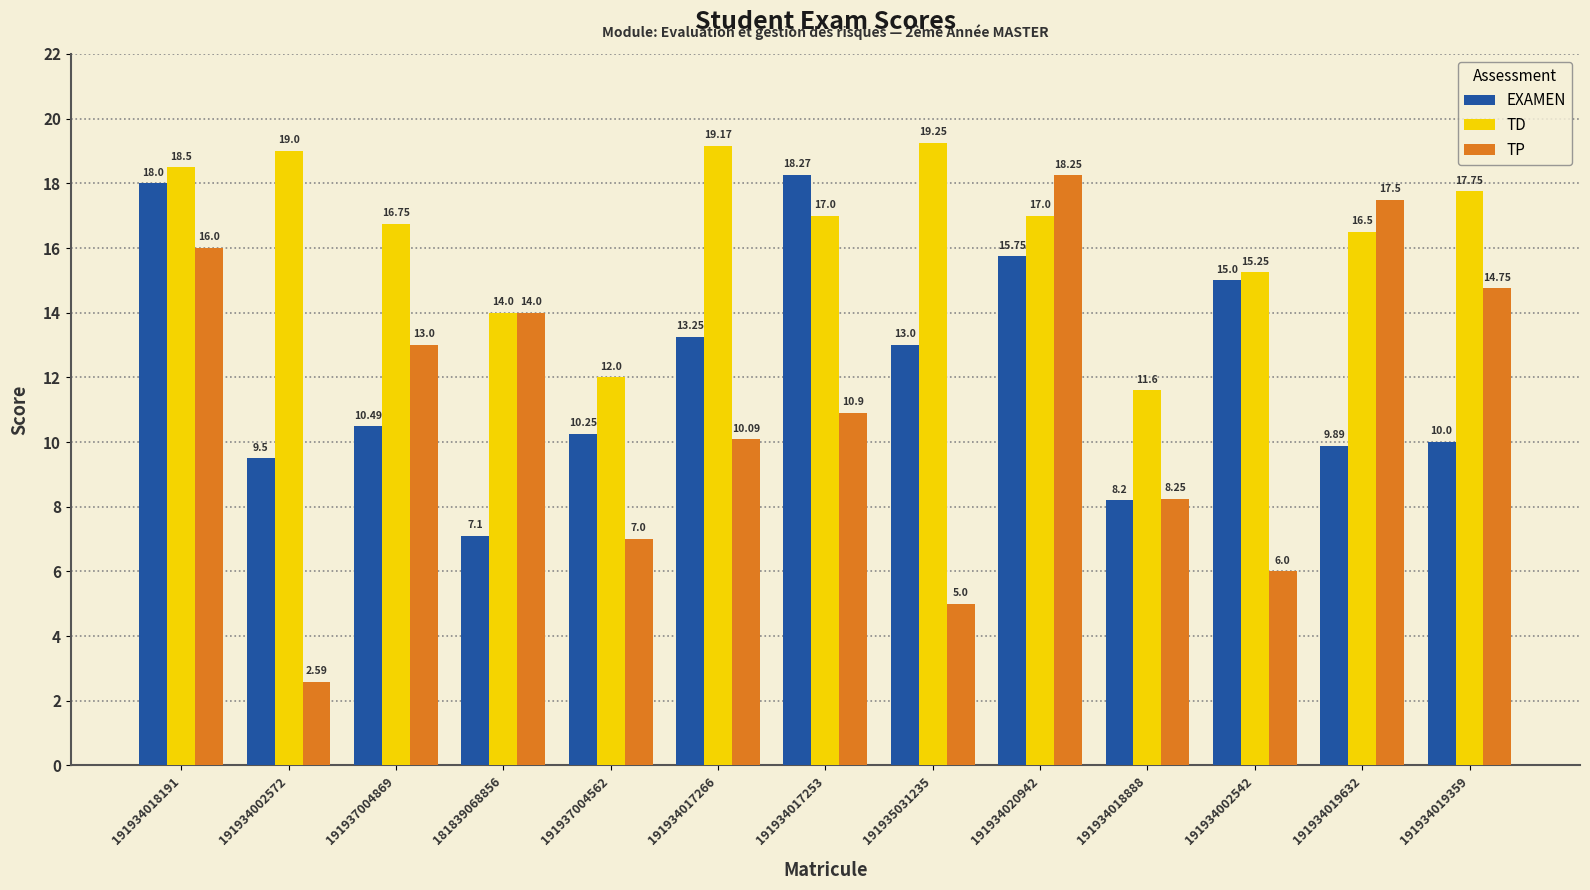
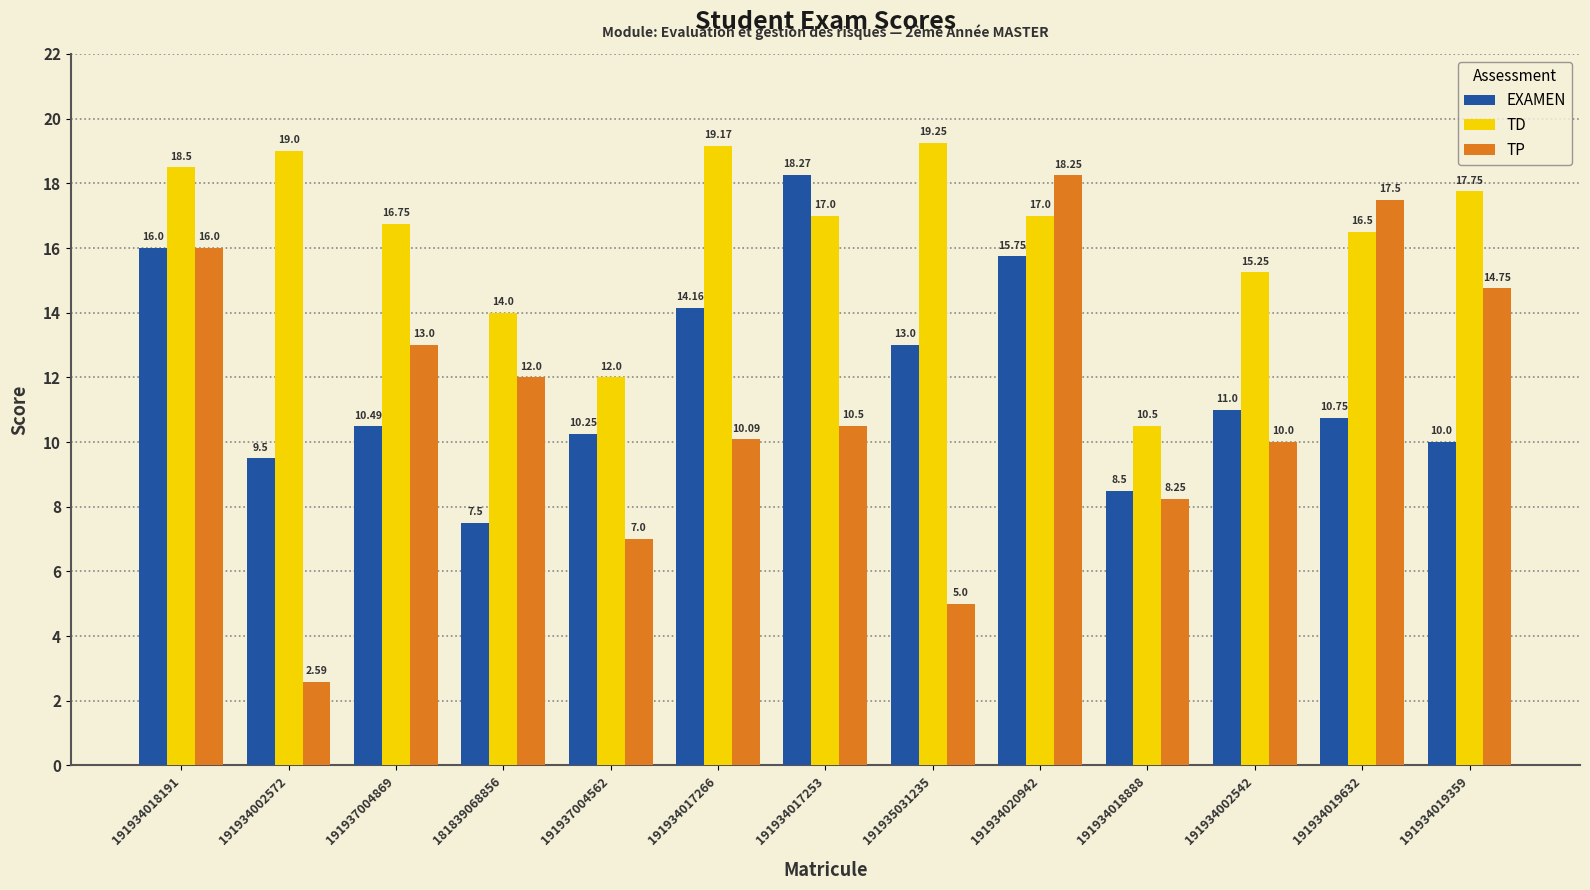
  {
    "EXAMEN": {
-     "191934018191": 18.0,
+     "191934018191": 16.0,
      "191934002572": 9.5,
      "191937004869": 10.49,
-     "181839068856": 7.1,
+     "181839068856": 7.5,
      "191937004562": 10.25,
-     "191934017266": 13.25,
+     "191934017266": 14.16,
      "191934017253": 18.27,
      "191935031235": 13.0,
      "191934020942": 15.75,
-     "191934018888": 8.2,
-     "191934002542": 15.0,
-     "191934019632": 9.89,
+     "191934018888": 8.5,
+     "191934002542": 11.0,
+     "191934019632": 10.75,
      "191934019359": 10.0
    },
    "TD": {
      "191934018191": 18.5,
      "191934002572": 19.0,
      "191937004869": 16.75,
      "181839068856": 14.0,
      "191937004562": 12.0,
      "191934017266": 19.17,
      "191934017253": 17.0,
      "191935031235": 19.25,
      "191934020942": 17.0,
-     "191934018888": 11.6,
+     "191934018888": 10.5,
      "191934002542": 15.25,
      "191934019632": 16.5,
      "191934019359": 17.75
    },
    "TP": {
      "191934018191": 16.0,
      "191934002572": 2.59,
      "191937004869": 13.0,
-     "181839068856": 14.0,
+     "181839068856": 12.0,
      "191937004562": 7.0,
      "191934017266": 10.09,
-     "191934017253": 10.9,
+     "191934017253": 10.5,
      "191935031235": 5.0,
      "191934020942": 18.25,
      "191934018888": 8.25,
-     "191934002542": 6.0,
+     "191934002542": 10.0,
      "191934019632": 17.5,
      "191934019359": 14.75
    }
  }
